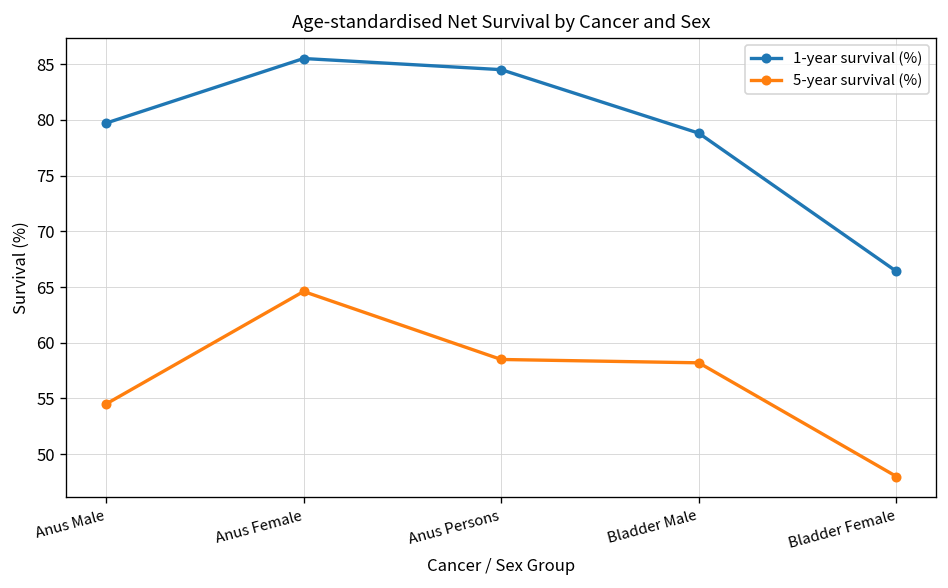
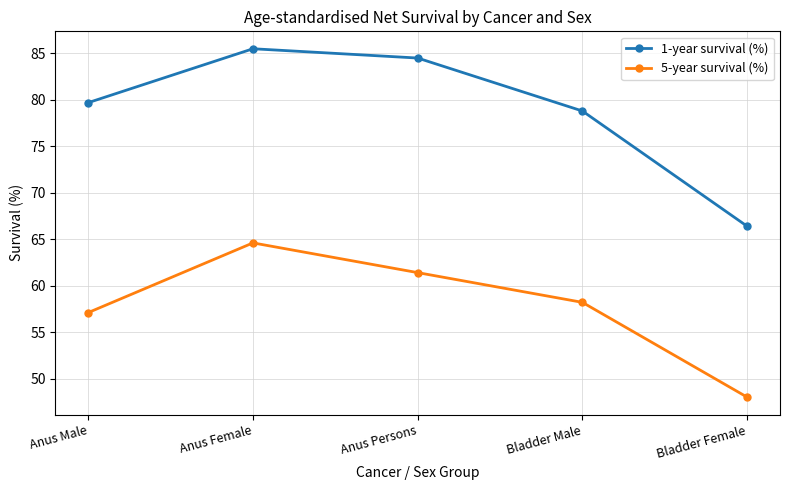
  {
    "1-year survival (%)": {
      "Anus Male": 80,
      "Anus Female": 86,
      "Anus Persons": 85,
      "Bladder Male": 79,
      "Bladder Female": 66
    },
    "5-year survival (%)": {
-     "Anus Male": 55,
+     "Anus Male": 57,
      "Anus Female": 65,
-     "Anus Persons": 59,
+     "Anus Persons": 61,
      "Bladder Male": 58,
      "Bladder Female": 48
    }
  }
